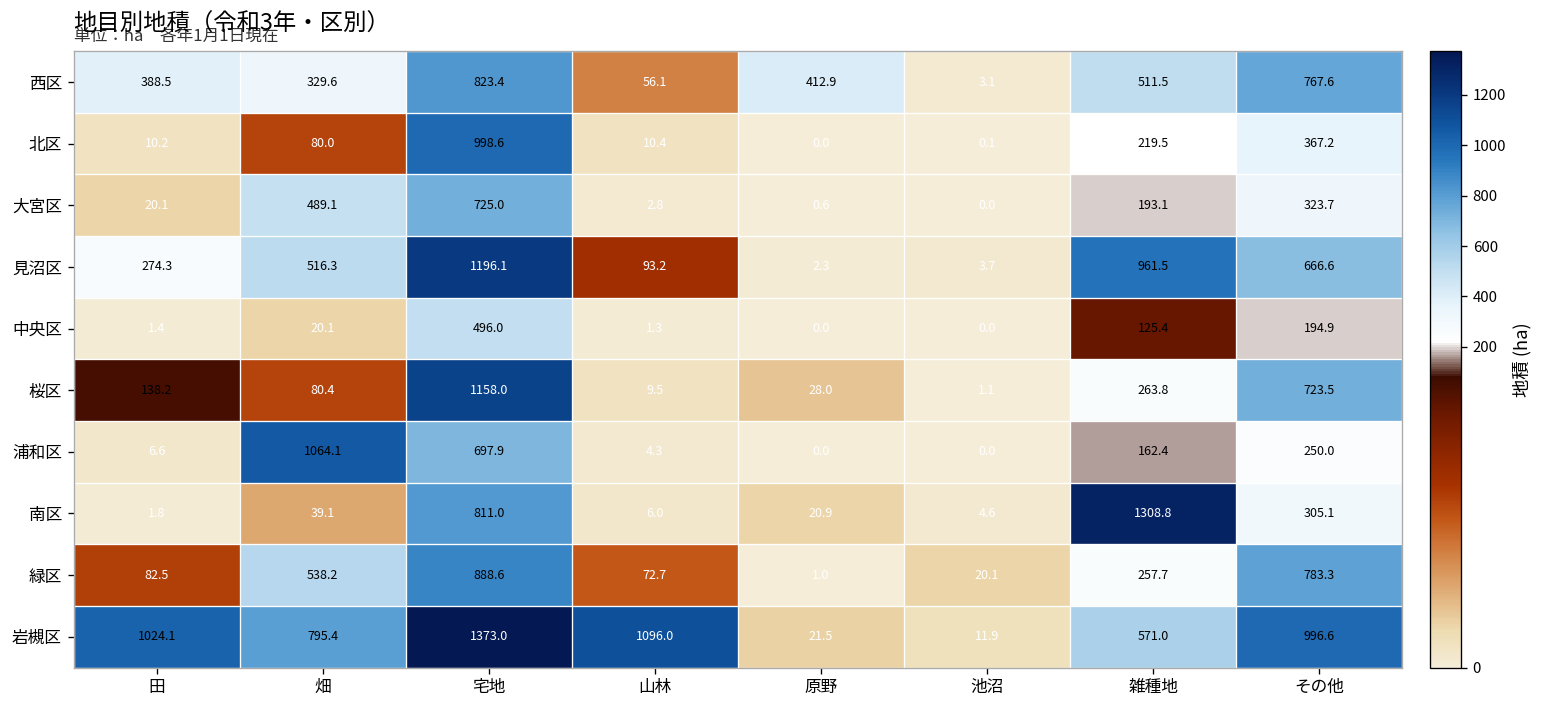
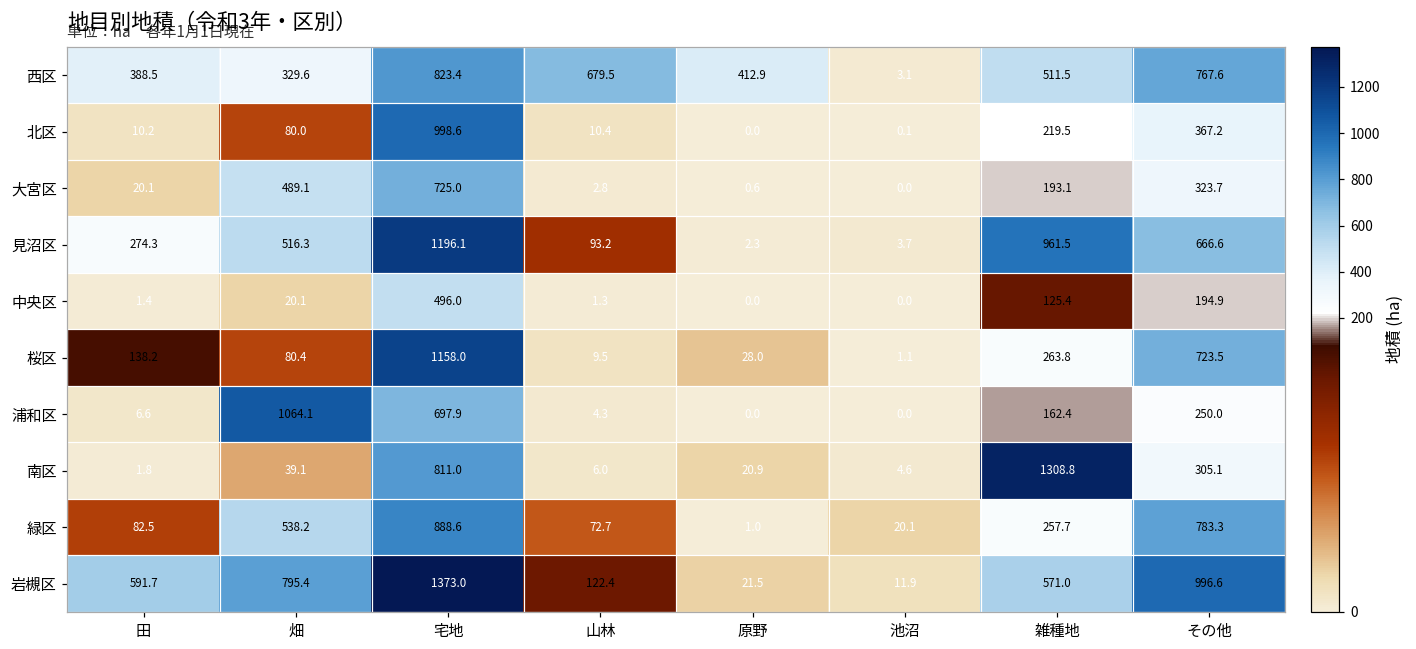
  {
    "西区": {
      "田": 388.5,
      "畑": 329.6,
      "宅地": 823.4,
-     "山林": 56.1,
+     "山林": 679.5,
      "原野": 412.9,
      "雑種地": 511.5,
      "その他": 767.6
    },
    "北区": {
      "田": 10.2,
      "畑": 80.0,
      "宅地": 998.6,
      "山林": 10.4,
      "雑種地": 219.5,
      "その他": 367.2
    },
    "大宮区": {
      "田": 20.1,
      "畑": 489.1,
      "宅地": 725.0,
      "雑種地": 193.1,
      "その他": 323.7
    },
    "見沼区": {
      "田": 274.3,
      "畑": 516.3,
      "宅地": 1196.1,
      "山林": 93.2,
      "雑種地": 961.5,
      "その他": 666.6
    },
    "中央区": {
      "畑": 20.1,
      "宅地": 496.0,
      "雑種地": 125.4,
      "その他": 194.9
    },
    "桜区": {
      "田": 138.2,
      "畑": 80.4,
      "宅地": 1158.0,
      "山林": 9.5,
      "原野": 28.0,
      "雑種地": 263.8,
      "その他": 723.5
    },
    "浦和区": {
      "田": 6.6,
      "畑": 1064.1,
      "宅地": 697.9,
      "雑種地": 162.4,
      "その他": 250.0
    },
    "南区": {
      "畑": 39.1,
      "宅地": 811.0,
      "山林": 6.0,
      "原野": 20.9,
      "雑種地": 1308.8,
      "その他": 305.1
    },
    "緑区": {
      "田": 82.5,
      "畑": 538.2,
      "宅地": 888.6,
      "山林": 72.7,
      "池沼": 20.1,
      "雑種地": 257.7,
      "その他": 783.3
    },
    "岩槻区": {
-     "田": 1024.1,
+     "田": 591.7,
      "畑": 795.4,
      "宅地": 1373.0,
-     "山林": 1096.0,
+     "山林": 122.4,
      "原野": 21.5,
      "池沼": 11.9,
      "雑種地": 571.0,
      "その他": 996.6
    }
  }
